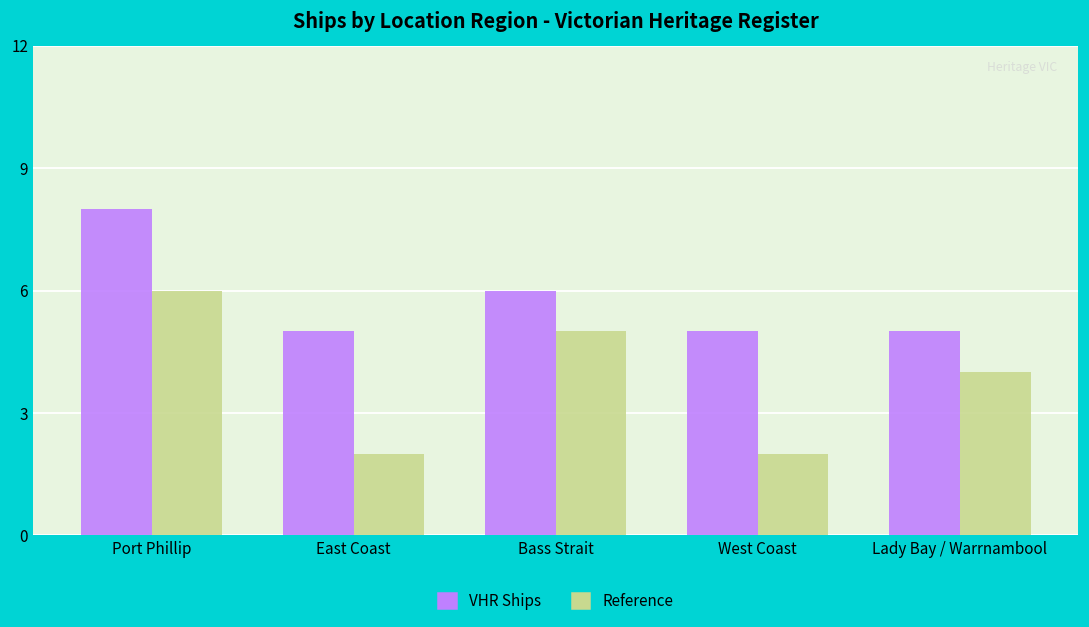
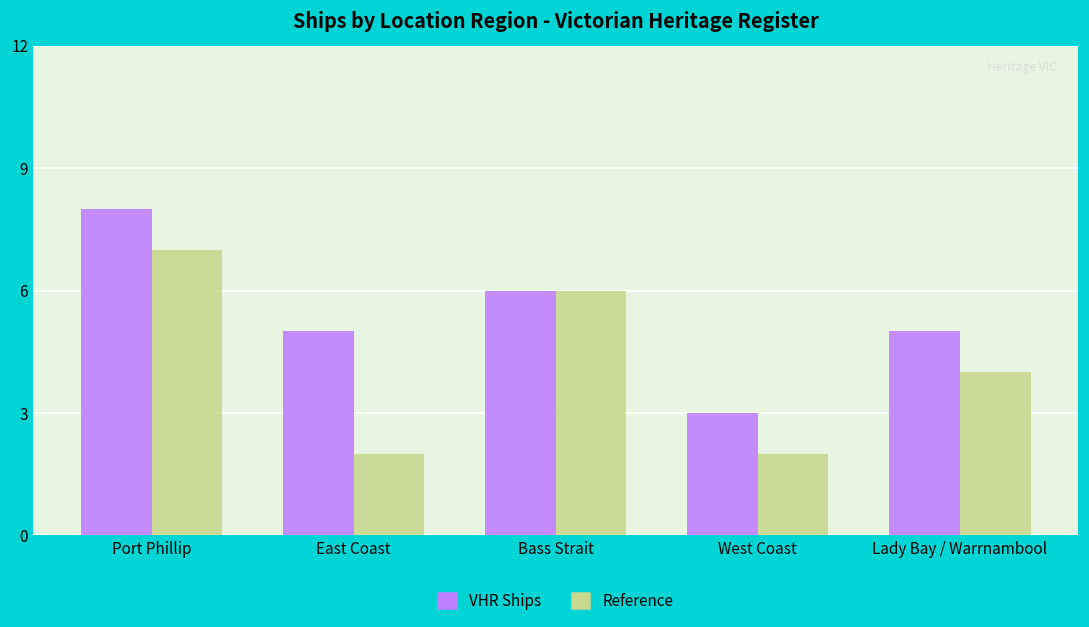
  {
    "VHR Ships": {
      "Port Phillip": 8,
      "East Coast": 5,
      "Bass Strait": 6,
-     "West Coast": 5,
+     "West Coast": 3,
      "Lady Bay / Warrnambool": 5
    },
    "Reference": {
-     "Port Phillip": 6,
+     "Port Phillip": 7,
      "East Coast": 2,
-     "Bass Strait": 5,
+     "Bass Strait": 6,
      "West Coast": 2,
      "Lady Bay / Warrnambool": 4
    }
  }
